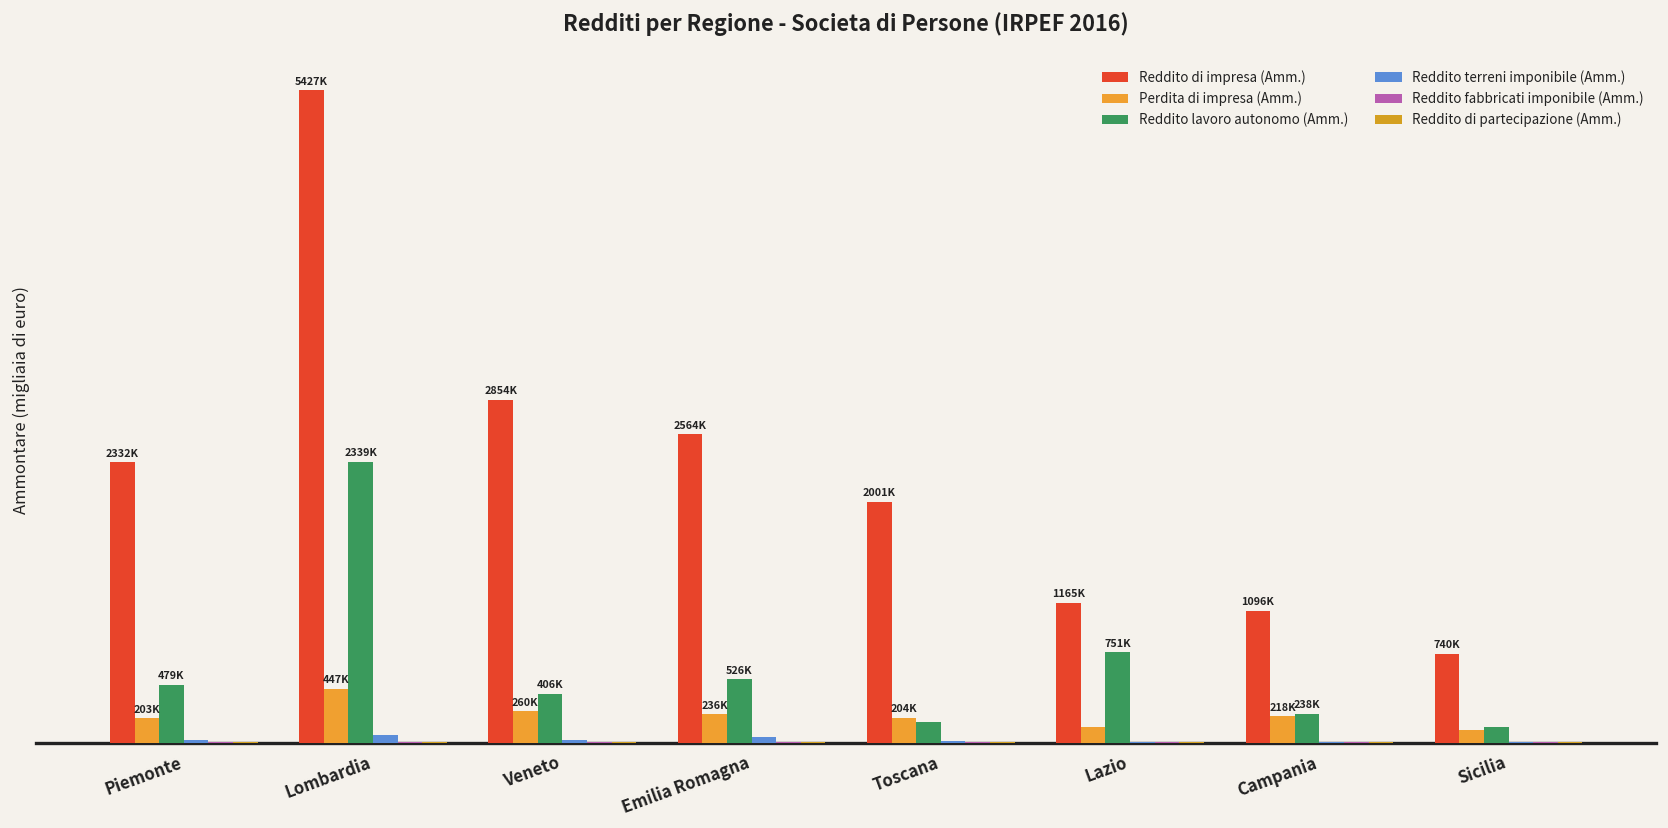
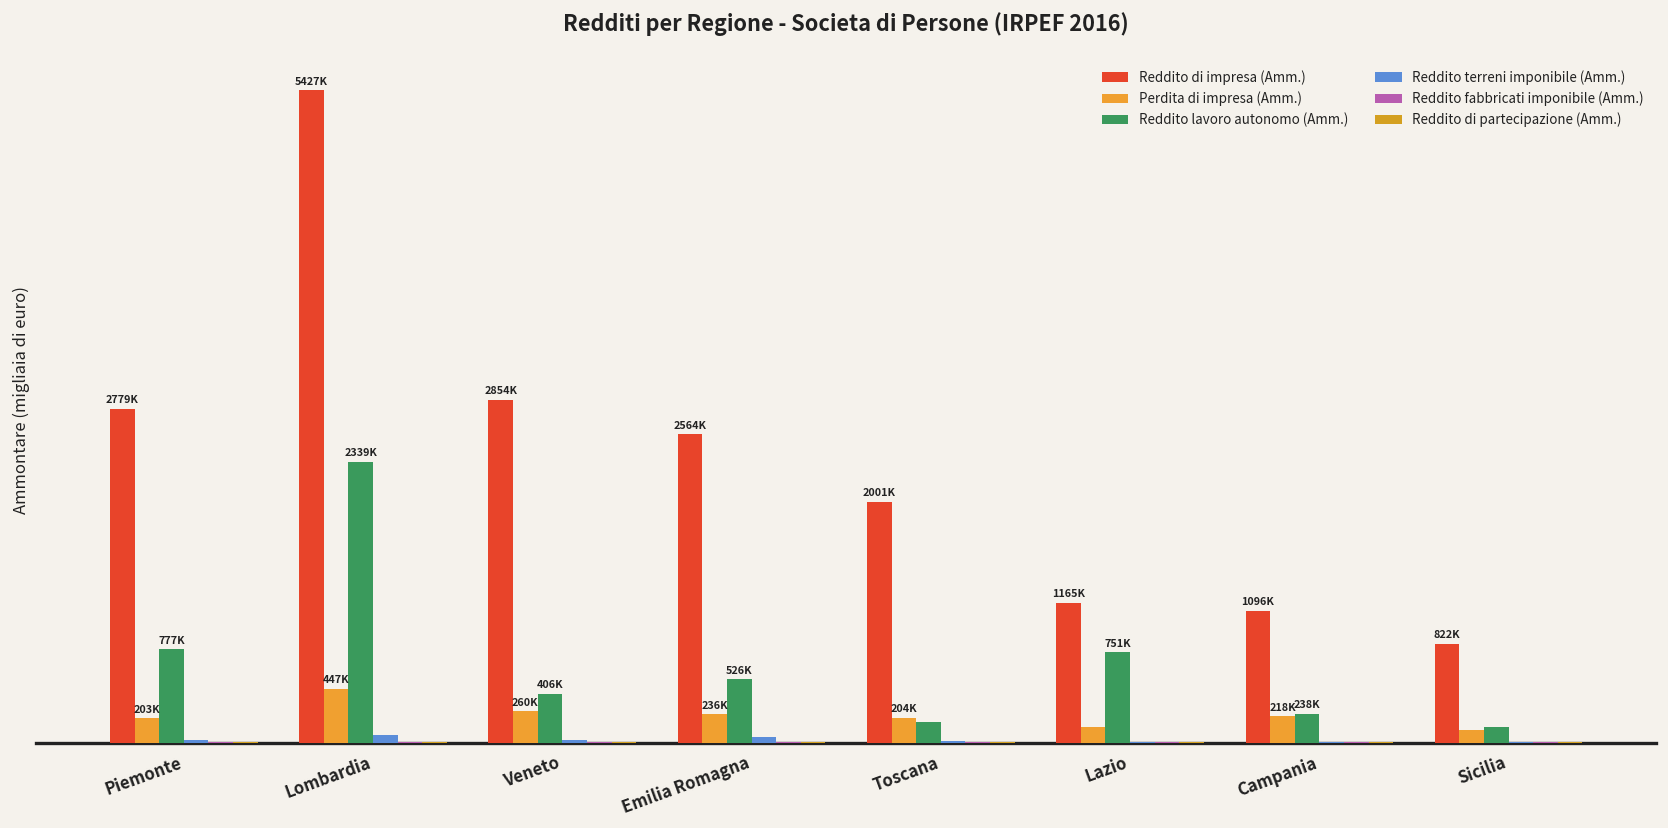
  {
    "Reddito di impresa (Amm.)": {
-     "Piemonte": "2332K",
+     "Piemonte": "2779K",
      "Lombardia": "5427K",
      "Veneto": "2854K",
      "Emilia Romagna": "2564K",
      "Toscana": "2001K",
      "Lazio": "1165K",
      "Campania": "1096K",
-     "Sicilia": "740K"
+     "Sicilia": "822K"
    },
    "Reddito lavoro autonomo (Amm.)": {
-     "Piemonte": "479K",
+     "Piemonte": "777K",
      "Lombardia": "2339K",
      "Veneto": "406K",
      "Emilia Romagna": "526K",
      "Lazio": "751K",
      "Campania": "238K"
    }
  }
